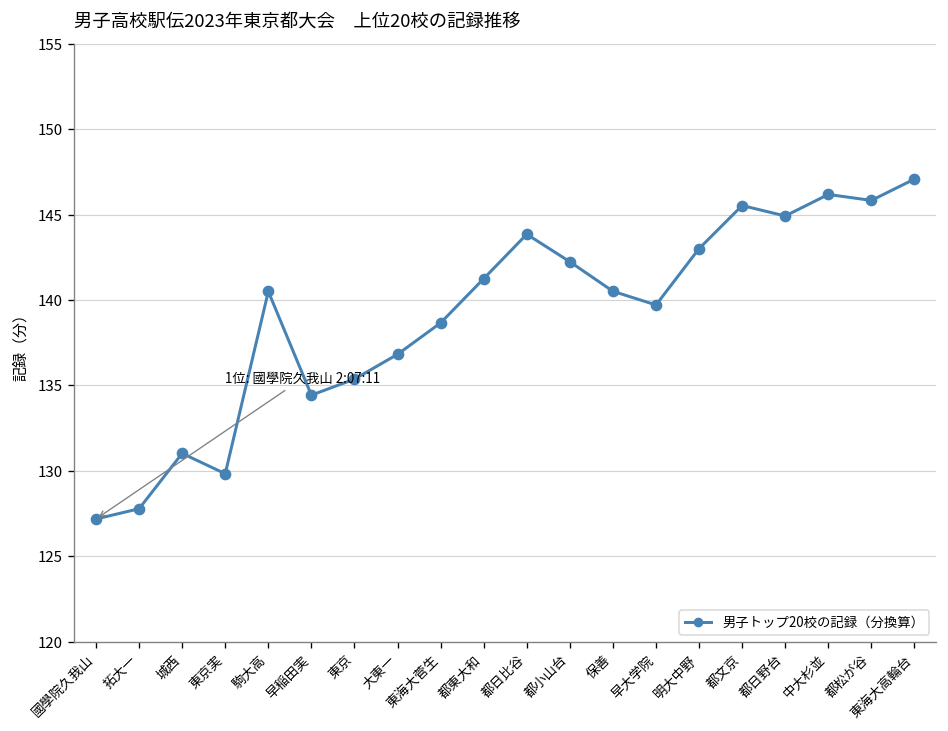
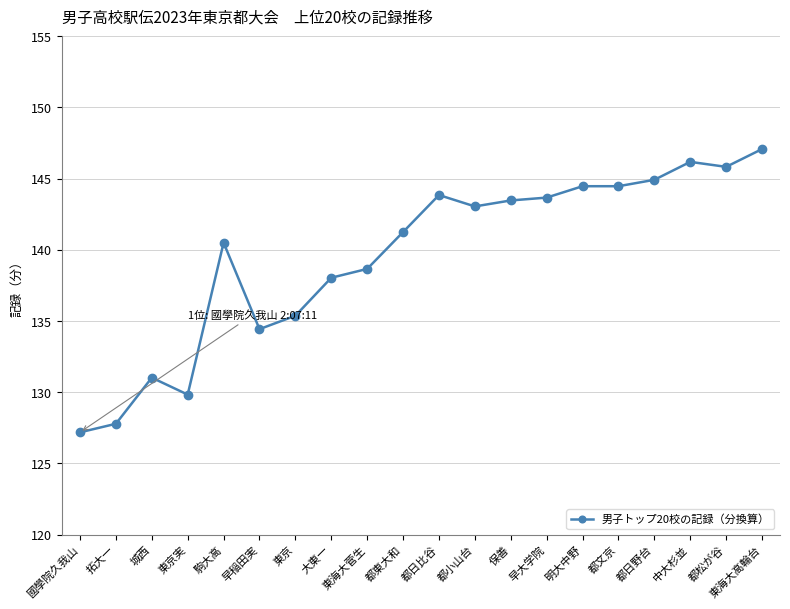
  {
    "國學院久我山": 127.2,
    "駒大高": 140.5,
-   "大東一": 136.8,
+   "大東一": 138.0,
    "東海大菅生": 138.7,
    "都東大和": 141.3,
    "都日比谷": 143.9,
-   "都小山台": 142.2,
-   "保善": 140.5,
-   "早大学院": 139.7,
-   "明大中野": 143.0,
-   "都文京": 145.5,
+   "都小山台": 143.1,
+   "保善": 143.5,
+   "早大学院": 143.7,
+   "明大中野": 144.5,
+   "都文京": 144.5,
    "都日野台": 144.9,
    "中大杉並": 146.2,
    "都松が谷": 145.8,
    "東海大高輪台": 147.1
  }
